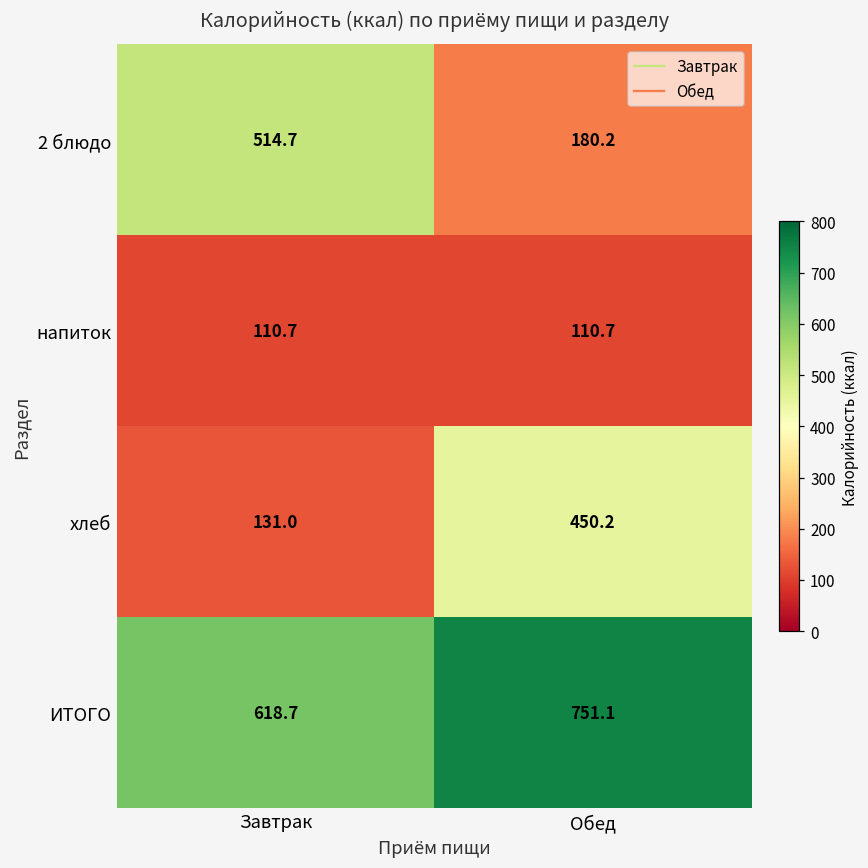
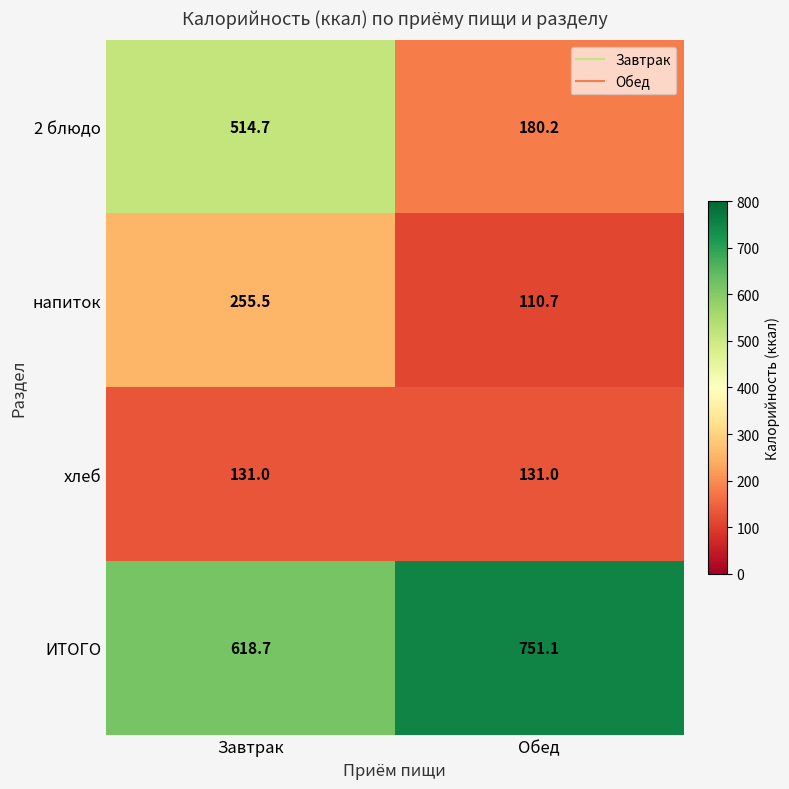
  {
    "2 блюдо": {
      "Завтрак": 514.7,
      "Обед": 180.2
    },
    "напиток": {
-     "Завтрак": 110.7,
+     "Завтрак": 255.5,
      "Обед": 110.7
    },
    "хлеб": {
      "Завтрак": 131.0,
-     "Обед": 450.2
+     "Обед": 131.0
    },
    "ИТОГО": {
      "Завтрак": 618.7,
      "Обед": 751.1
    }
  }
